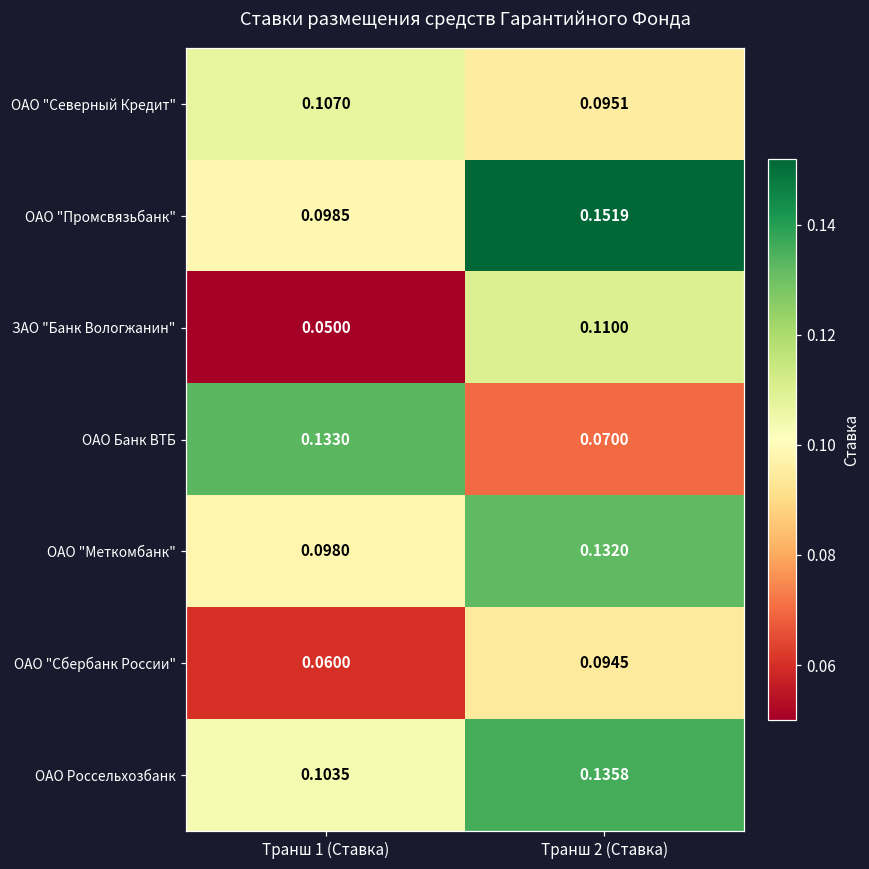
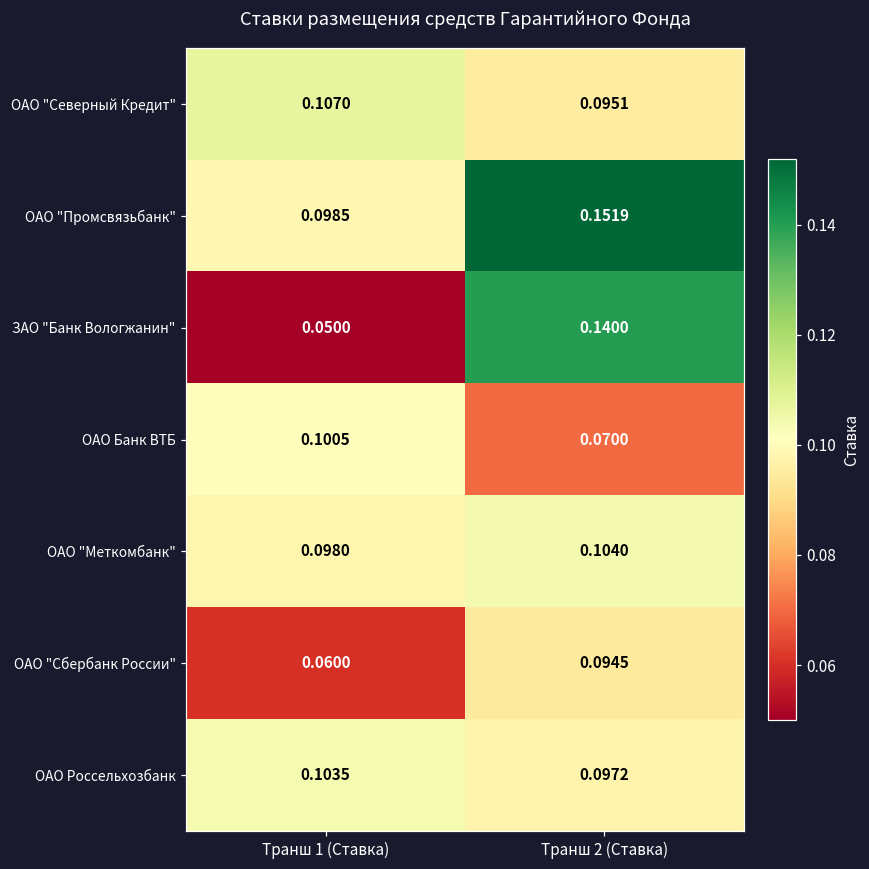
  {
    "ОАО \"Северный Кредит\"": {
      "Транш 1 (Ставка)": 0.1070,
      "Транш 2 (Ставка)": 0.0951
    },
    "ОАО \"Промсвязьбанк\"": {
      "Транш 1 (Ставка)": 0.0985,
      "Транш 2 (Ставка)": 0.1519
    },
    "ЗАО \"Банк Вологжанин\"": {
      "Транш 1 (Ставка)": 0.0500,
-     "Транш 2 (Ставка)": 0.1100
+     "Транш 2 (Ставка)": 0.1400
    },
    "ОАО Банк ВТБ": {
-     "Транш 1 (Ставка)": 0.1330,
+     "Транш 1 (Ставка)": 0.1005,
      "Транш 2 (Ставка)": 0.0700
    },
    "ОАО \"Меткомбанк\"": {
      "Транш 1 (Ставка)": 0.0980,
-     "Транш 2 (Ставка)": 0.1320
+     "Транш 2 (Ставка)": 0.1040
    },
    "ОАО \"Сбербанк России\"": {
      "Транш 1 (Ставка)": 0.0600,
      "Транш 2 (Ставка)": 0.0945
    },
    "ОАО Россельхозбанк": {
      "Транш 1 (Ставка)": 0.1035,
-     "Транш 2 (Ставка)": 0.1358
+     "Транш 2 (Ставка)": 0.0972
    }
  }
